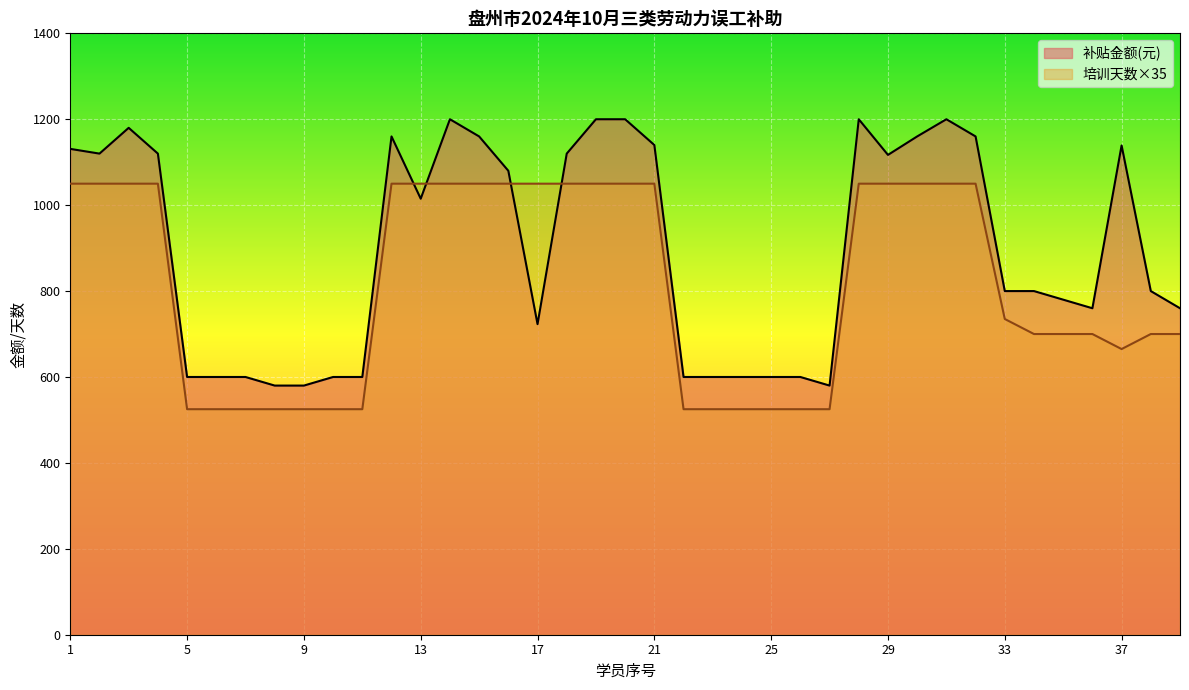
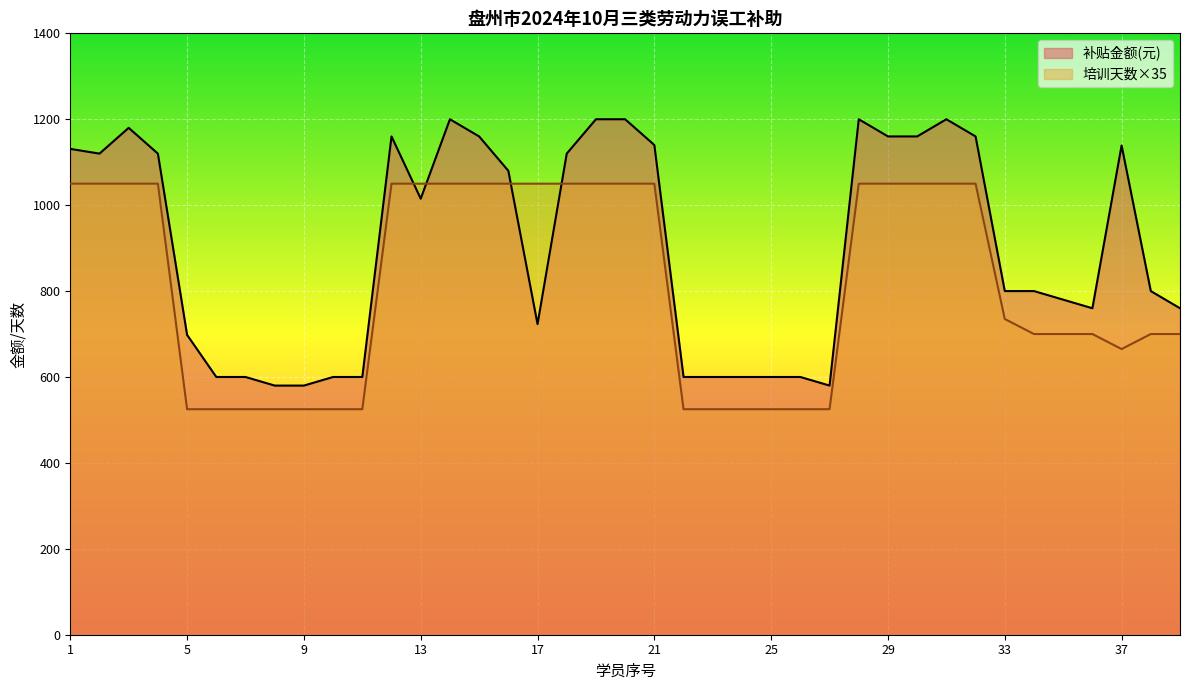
  {
    "补贴金额(元)": {
      "1": 1130,
-     "5": 600,
+     "5": 700,
      "9": 580,
      "13": 1020,
      "17": 720,
      "21": 1140,
      "25": 600,
-     "29": 1120,
+     "29": 1160,
      "33": 800,
      "37": 1140
    },
    "培训天数×35": {
      "1": 1050,
      "5": 530,
      "9": 530,
      "13": 1050,
      "17": 1050,
      "21": 1050,
      "25": 530,
      "29": 1050,
      "33": 740,
      "37": 670
    }
  }
